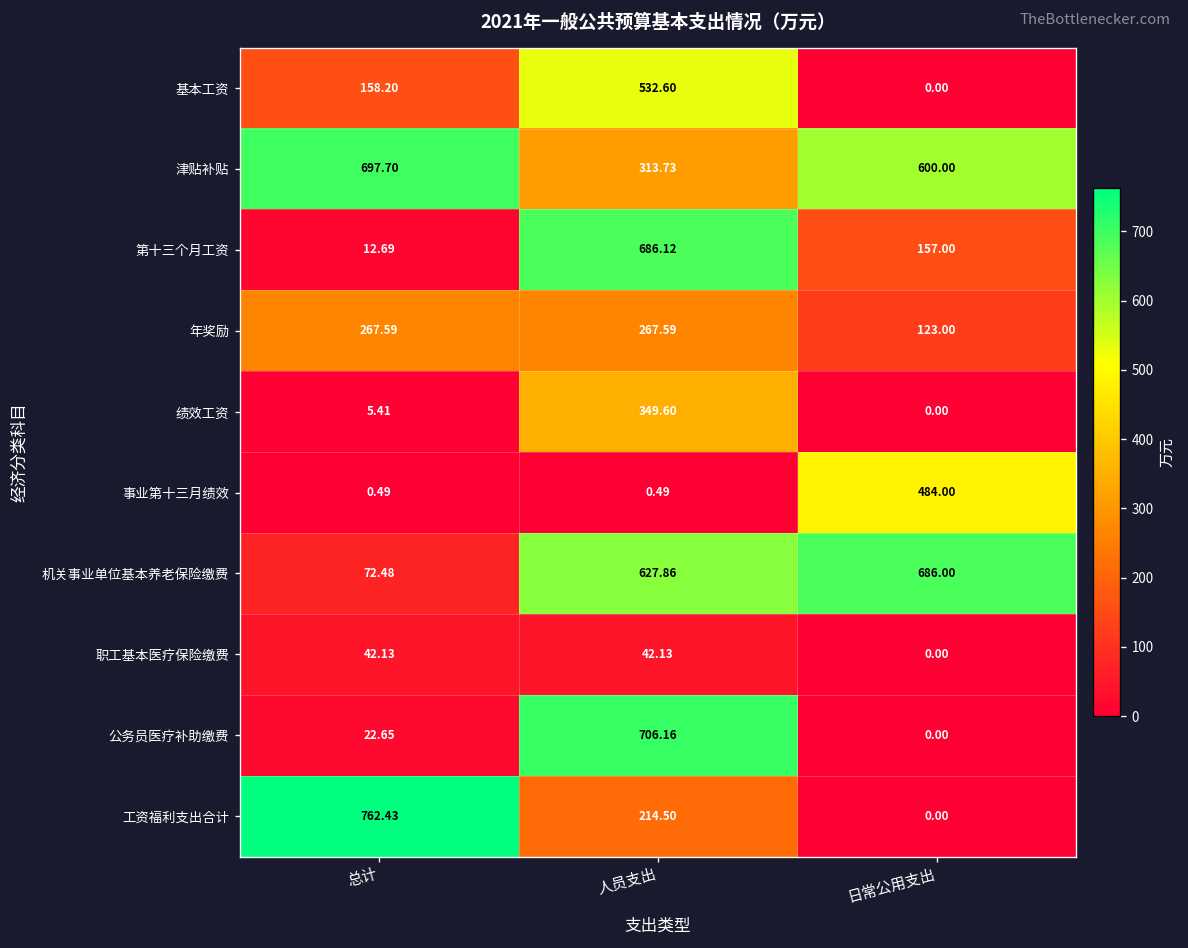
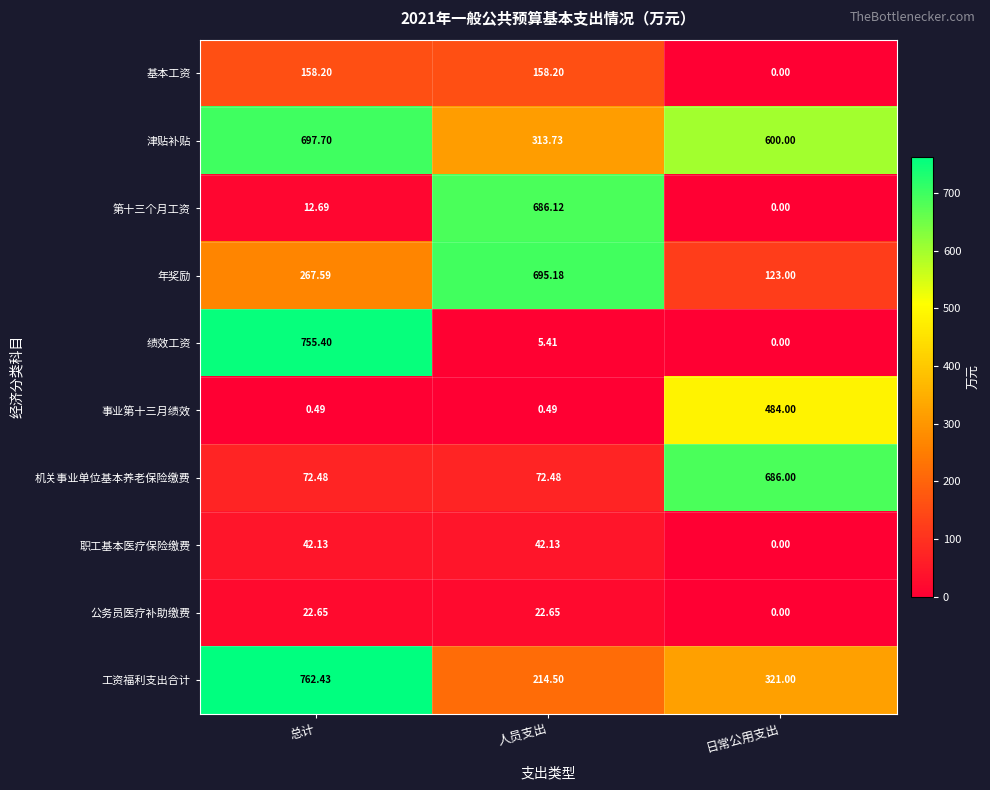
  {
    "基本工资": {
      "总计": 158.20,
-     "人员支出": 532.60,
+     "人员支出": 158.20,
      "日常公用支出": 0.00
    },
    "津贴补贴": {
      "总计": 697.70,
      "人员支出": 313.73,
      "日常公用支出": 600.00
    },
    "第十三个月工资": {
      "总计": 12.69,
      "人员支出": 686.12,
-     "日常公用支出": 157.00
+     "日常公用支出": 0.00
    },
    "年奖励": {
      "总计": 267.59,
-     "人员支出": 267.59,
+     "人员支出": 695.18,
      "日常公用支出": 123.00
    },
    "绩效工资": {
-     "总计": 5.41,
-     "人员支出": 349.60,
+     "总计": 755.40,
+     "人员支出": 5.41,
      "日常公用支出": 0.00
    },
    "事业第十三月绩效": {
      "总计": 0.49,
      "人员支出": 0.49,
      "日常公用支出": 484.00
    },
    "机关事业单位基本养老保险缴费": {
      "总计": 72.48,
-     "人员支出": 627.86,
+     "人员支出": 72.48,
      "日常公用支出": 686.00
    },
    "职工基本医疗保险缴费": {
      "总计": 42.13,
      "人员支出": 42.13,
      "日常公用支出": 0.00
    },
    "公务员医疗补助缴费": {
      "总计": 22.65,
-     "人员支出": 706.16,
+     "人员支出": 22.65,
      "日常公用支出": 0.00
    },
    "工资福利支出合计": {
      "总计": 762.43,
      "人员支出": 214.50,
-     "日常公用支出": 0.00
+     "日常公用支出": 321.00
    }
  }
